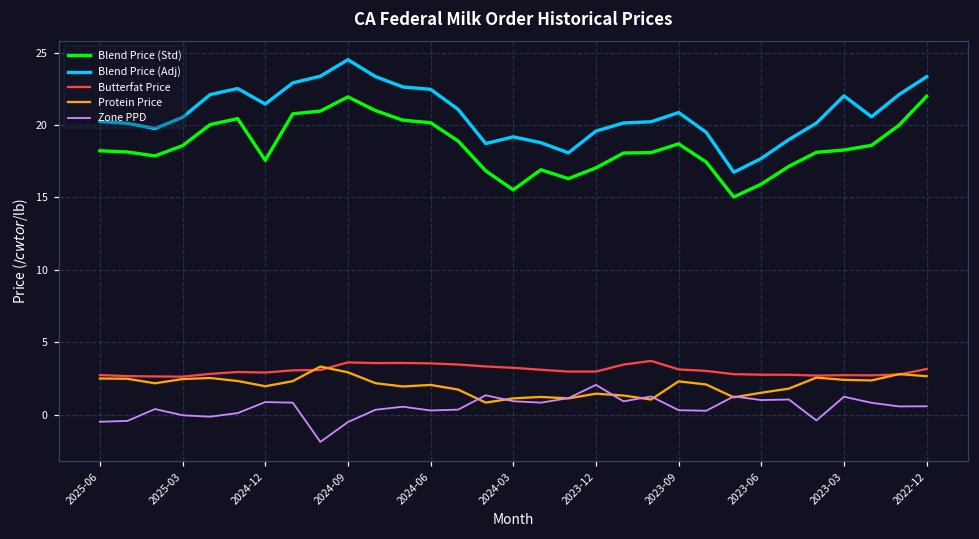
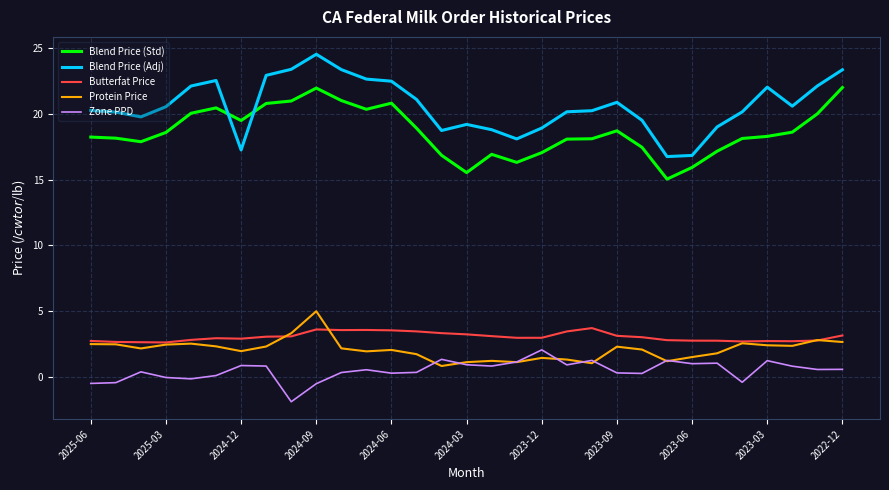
  {
    "Blend Price (Std)": {
      "2025-06": 18.2,
      "2025-03": 18.6,
-     "2024-12": 17.6,
+     "2024-12": 19.5,
      "2024-09": 21.9,
-     "2024-06": 20.2,
+     "2024-06": 20.8,
      "2024-03": 15.5,
      "2023-12": 17.0,
      "2023-09": 18.7,
      "2023-06": 15.9,
      "2023-03": 18.3,
      "2022-12": 22.0
    },
    "Blend Price (Adj)": {
-     "2024-12": 21.5,
+     "2024-12": 17.2,
      "2024-09": 24.5,
      "2024-06": 22.5,
      "2024-03": 19.2,
-     "2023-12": 19.6,
+     "2023-12": 18.9,
      "2023-09": 20.9,
-     "2023-06": 17.7,
+     "2023-06": 16.8,
      "2023-03": 22.0,
      "2022-12": 23.3
    },
    "Butterfat Price": {
      "2025-06": 2.7,
      "2024-12": 2.9,
      "2024-09": 3.6,
      "2024-06": 3.5,
      "2024-03": 3.2,
      "2023-12": 3.0,
      "2023-09": 3.1,
      "2023-06": 2.8,
      "2023-03": 2.7,
      "2022-12": 3.2
    },
    "Protein Price": {
      "2025-06": 2.5,
      "2024-12": 2.0,
-     "2024-09": 2.9,
+     "2024-09": 5.0,
      "2024-06": 2.1,
      "2023-12": 1.4,
      "2023-09": 2.3,
      "2023-06": 1.5,
      "2023-03": 2.4,
      "2022-12": 2.7
    },
    "Zone PPD": {
      "2025-06": -0.5,
      "2025-03": 0.0,
      "2024-12": 0.9,
      "2024-09": -0.5,
      "2024-06": 0.3,
      "2023-12": 2.1,
      "2023-09": 0.3,
      "2023-06": 1.0,
      "2023-03": 1.2,
      "2022-12": 0.6
    }
  }
